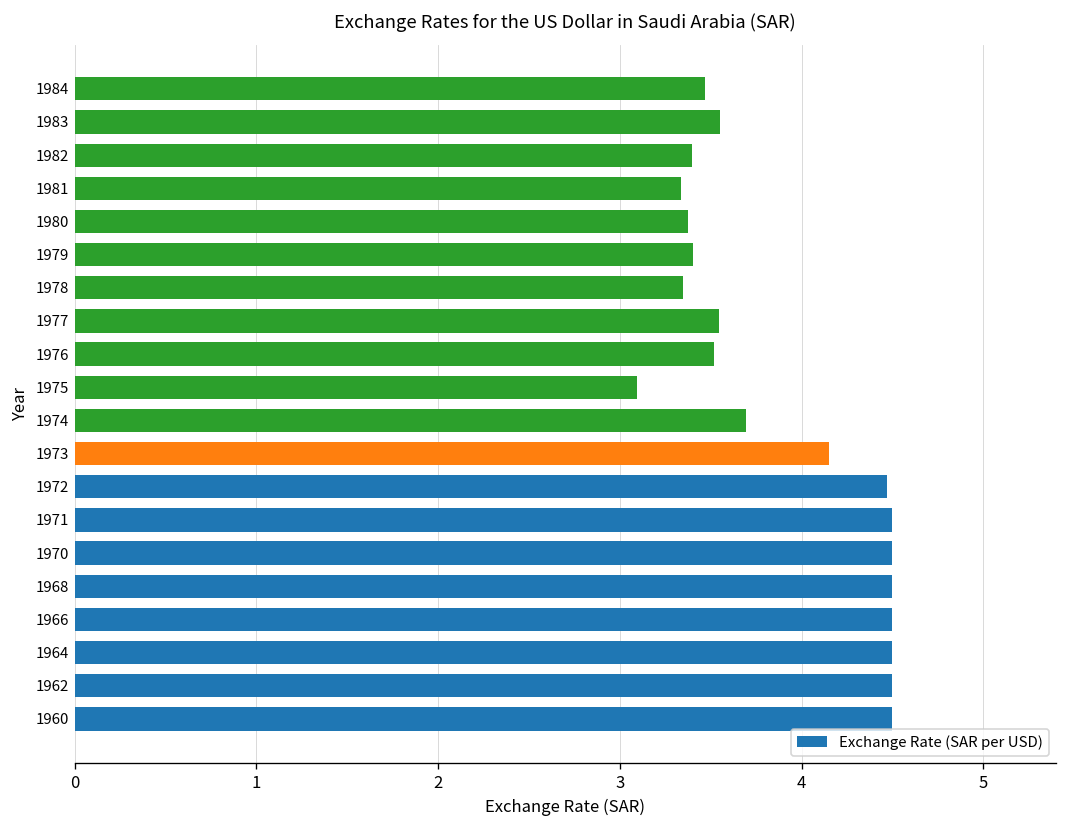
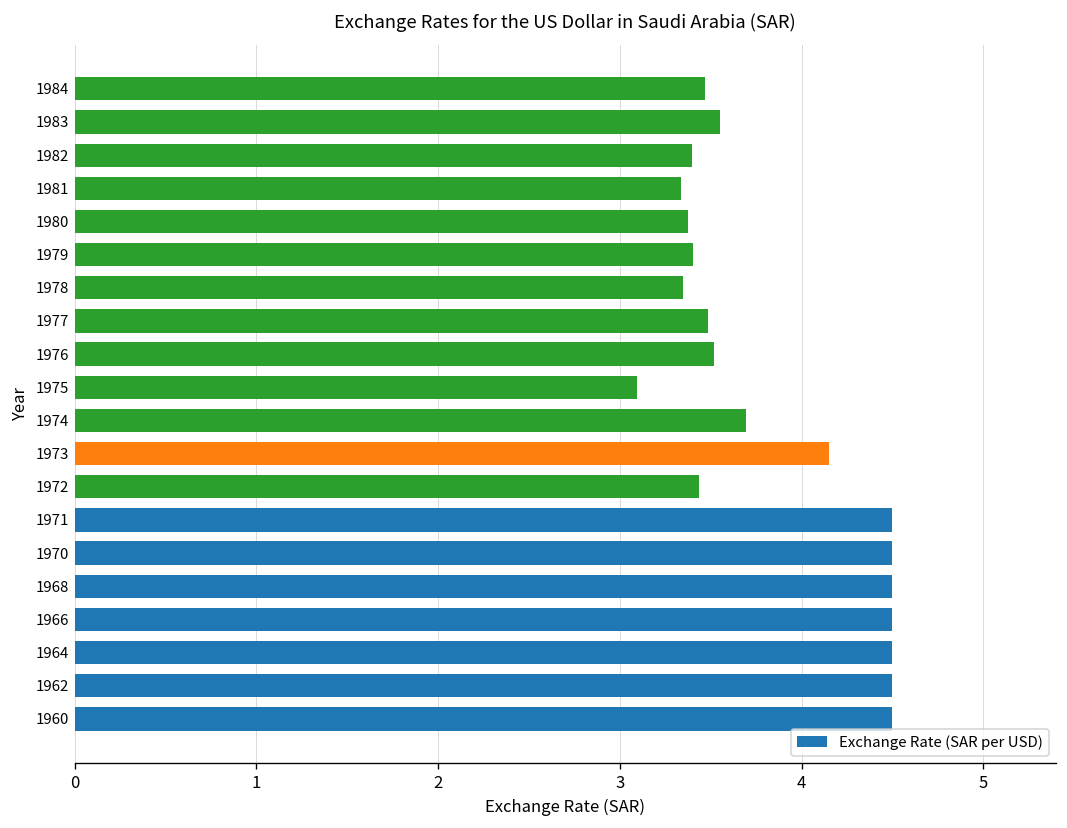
  {
    "1984": 3.47,
    "1983": 3.55,
    "1982": 3.39,
    "1981": 3.34,
    "1980": 3.37,
    "1979": 3.40,
    "1978": 3.35,
-   "1977": 3.54,
+   "1977": 3.49,
    "1976": 3.52,
    "1975": 3.09,
    "1974": 3.69,
    "1973": 4.15,
-   "1972": 4.47,
+   "1972": 3.43,
    "1971": 4.50,
    "1970": 4.50,
    "1968": 4.50,
    "1966": 4.50,
    "1964": 4.50,
    "1962": 4.50,
    "1960": 4.50
  }
